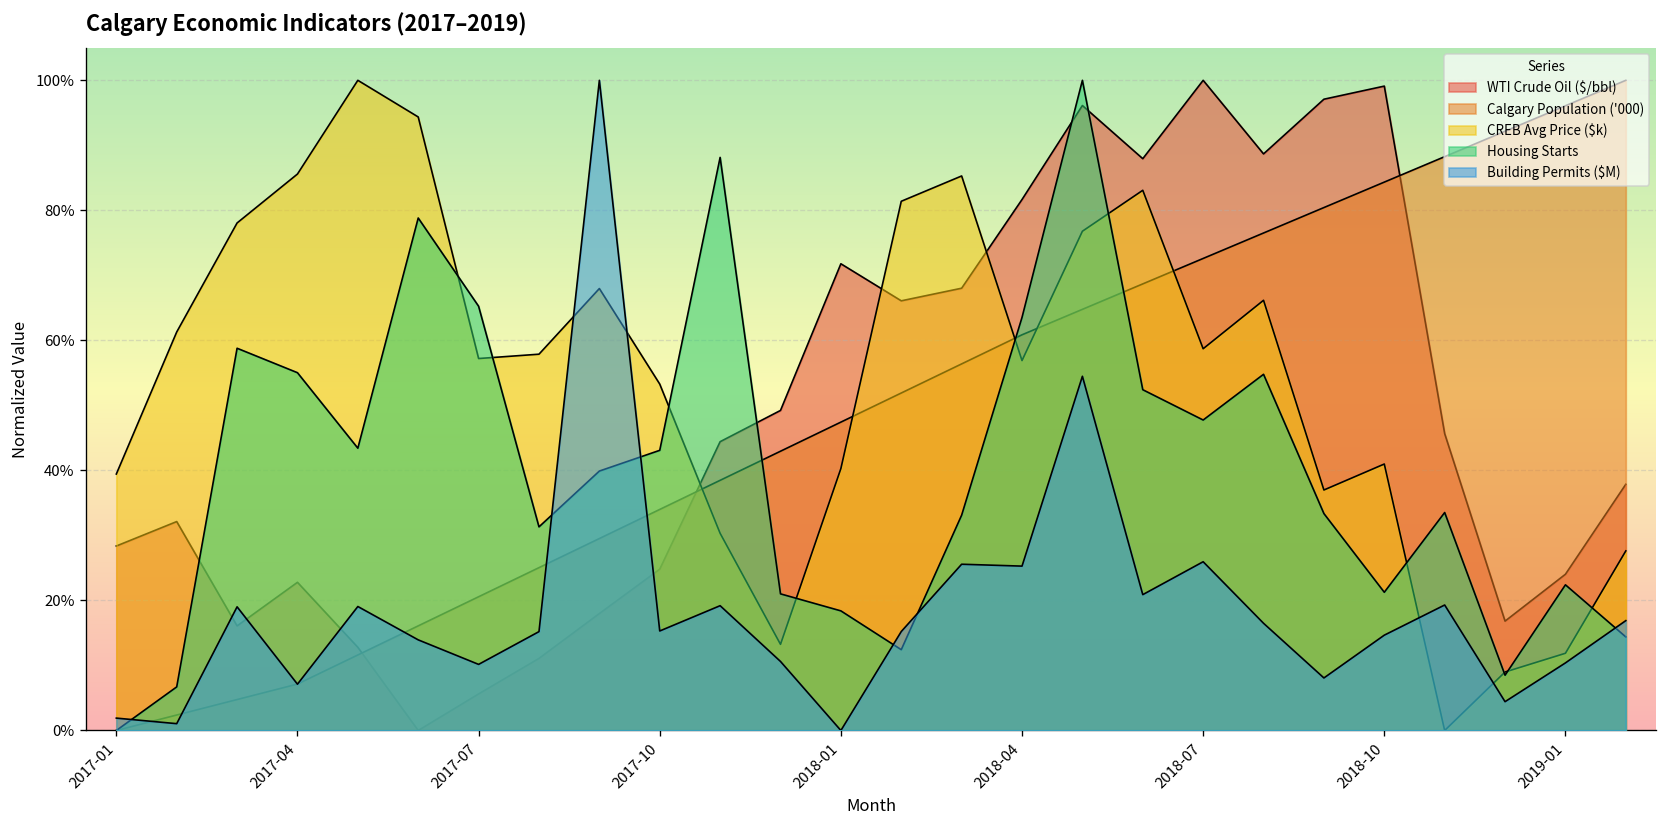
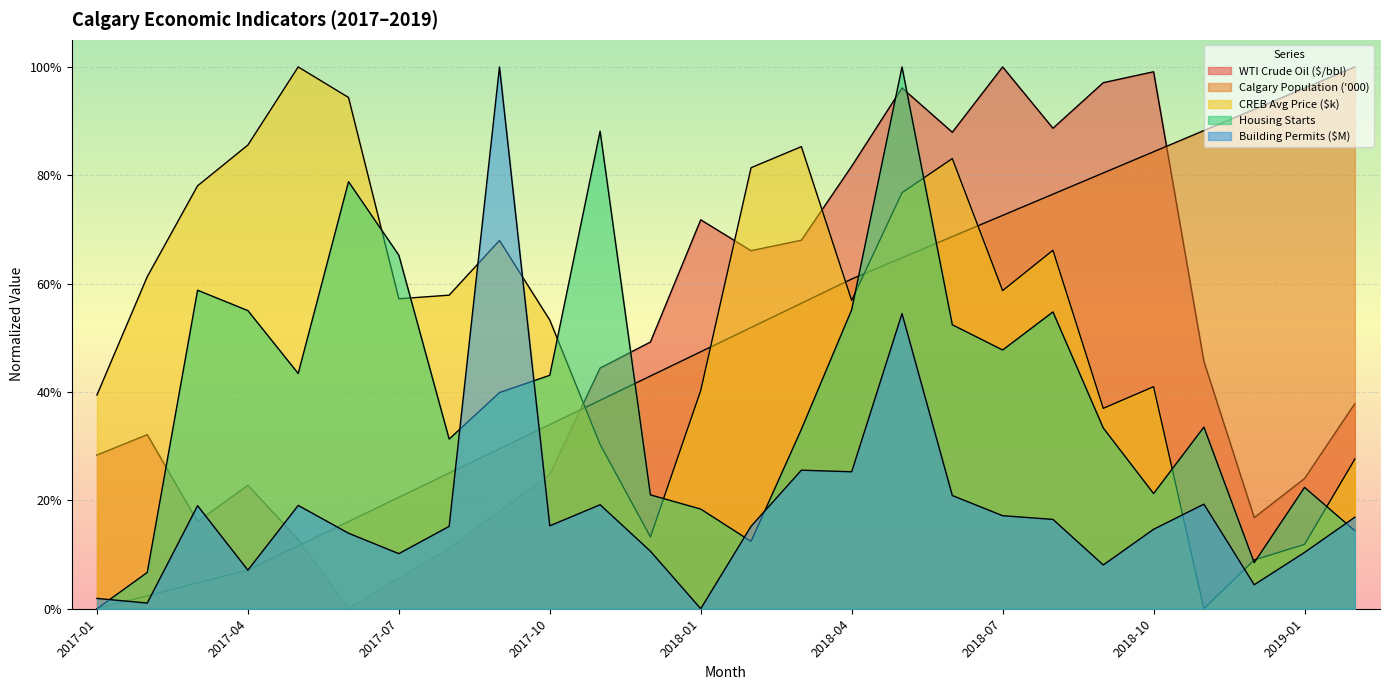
  {
    "Housing Starts": {
      "2017-04": "55%",
      "2017-07": "65%",
      "2017-10": "43%",
      "2018-01": "18%",
-     "2018-04": "64%",
+     "2018-04": "55%",
      "2018-07": "48%",
      "2018-10": "21%",
      "2019-01": "22%"
    },
    "Building Permits ($M)": {
      "2017-01": "2%",
      "2017-07": "10%",
      "2017-10": "15%",
      "2018-01": "0%",
      "2018-04": "25%",
-     "2018-07": "26%",
+     "2018-07": "17%",
      "2018-10": "15%",
      "2019-01": "10%"
    }
  }
